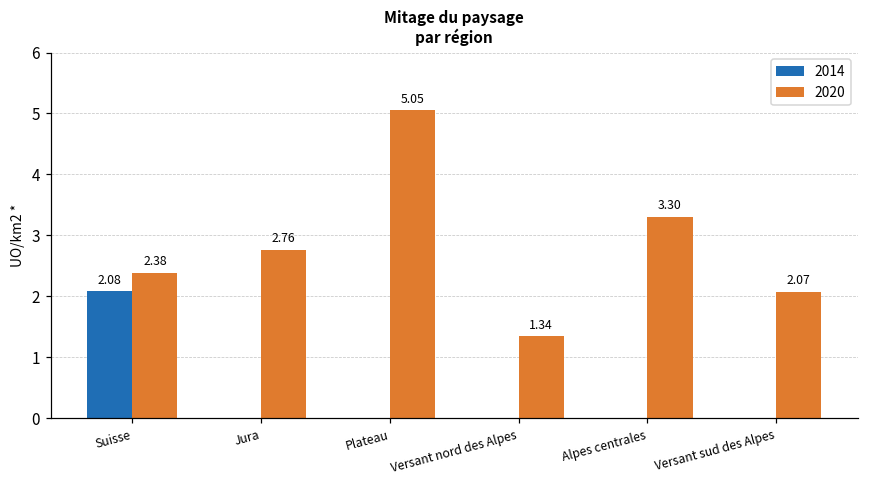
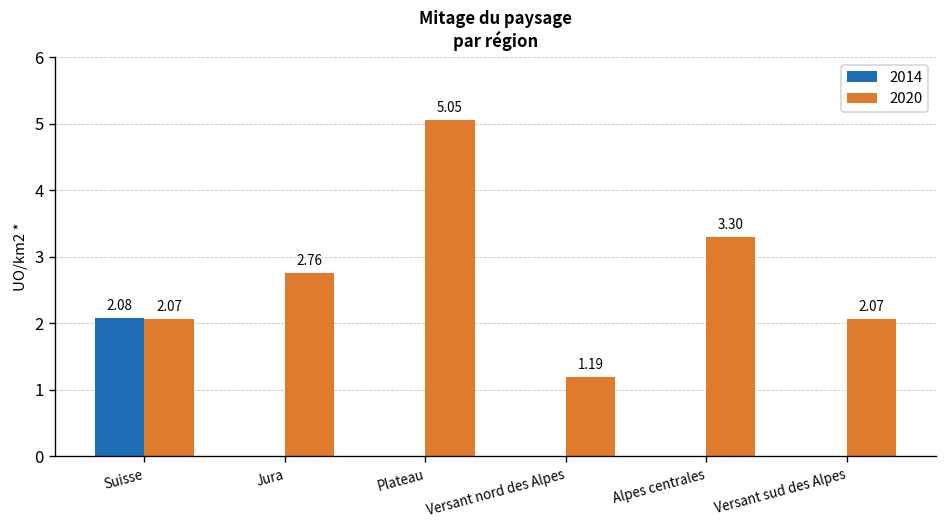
  {
    "2014": {
      "Suisse": 2.08
    },
    "2020": {
-     "Suisse": 2.38,
+     "Suisse": 2.07,
      "Jura": 2.76,
      "Plateau": 5.05,
-     "Versant nord des Alpes": 1.34,
+     "Versant nord des Alpes": 1.19,
      "Alpes centrales": 3.30,
      "Versant sud des Alpes": 2.07
    }
  }
